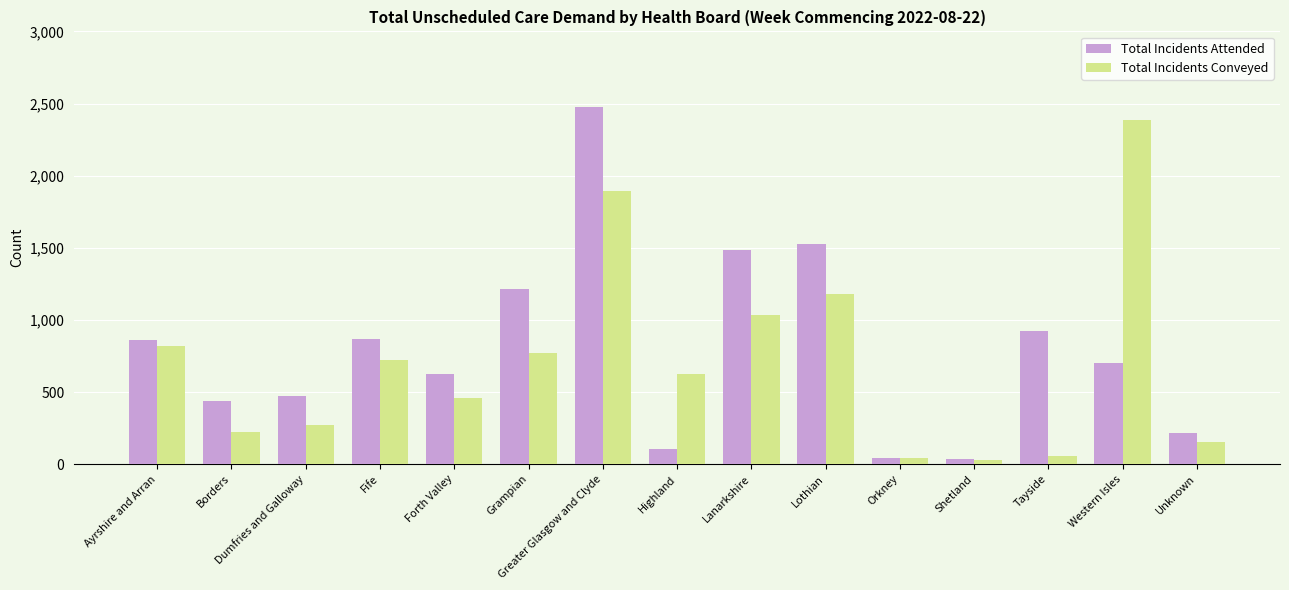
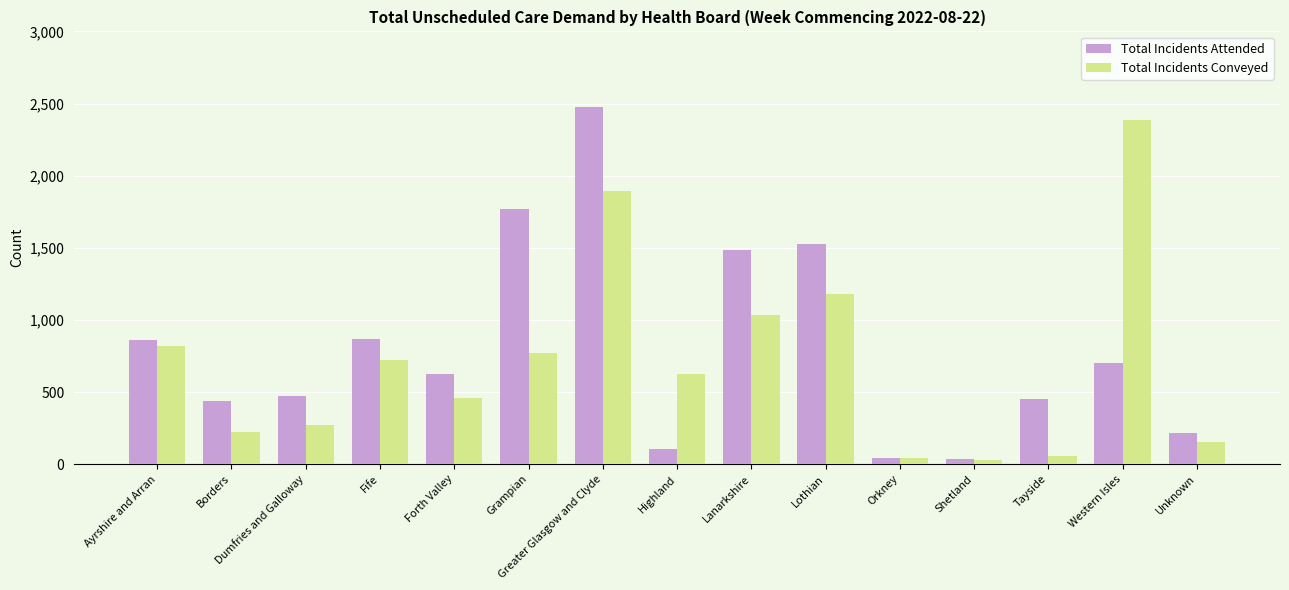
  {
    "Total Incidents Attended": {
      "Ayrshire and Arran": "860",
      "Borders": "440",
      "Dumfries and Galloway": "470",
      "Fife": "870",
      "Forth Valley": "630",
-     "Grampian": "1,210",
+     "Grampian": "1,770",
      "Greater Glasgow and Clyde": "2,480",
      "Highland": "100",
      "Lanarkshire": "1,490",
      "Lothian": "1,530",
      "Orkney": "50",
      "Shetland": "30",
-     "Tayside": "930",
+     "Tayside": "450",
      "Western Isles": "700",
      "Unknown": "220"
    },
    "Total Incidents Conveyed": {
      "Ayrshire and Arran": "820",
      "Borders": "220",
      "Dumfries and Galloway": "270",
      "Fife": "720",
      "Forth Valley": "460",
      "Grampian": "770",
      "Greater Glasgow and Clyde": "1,900",
      "Highland": "630",
      "Lanarkshire": "1,040",
      "Lothian": "1,180",
      "Orkney": "40",
      "Shetland": "30",
      "Tayside": "60",
      "Western Isles": "2,390",
      "Unknown": "160"
    }
  }
